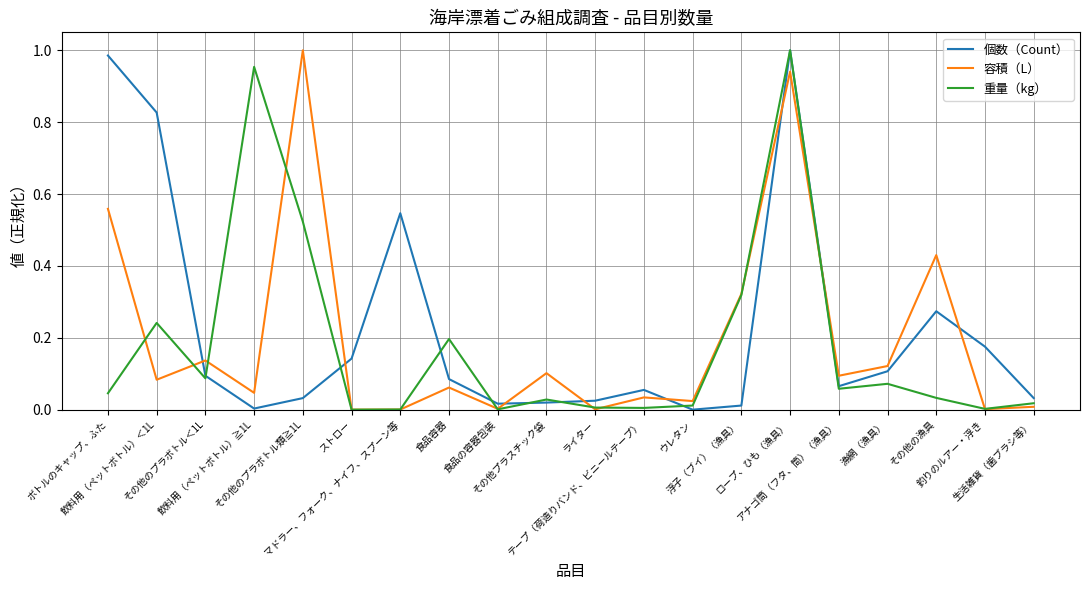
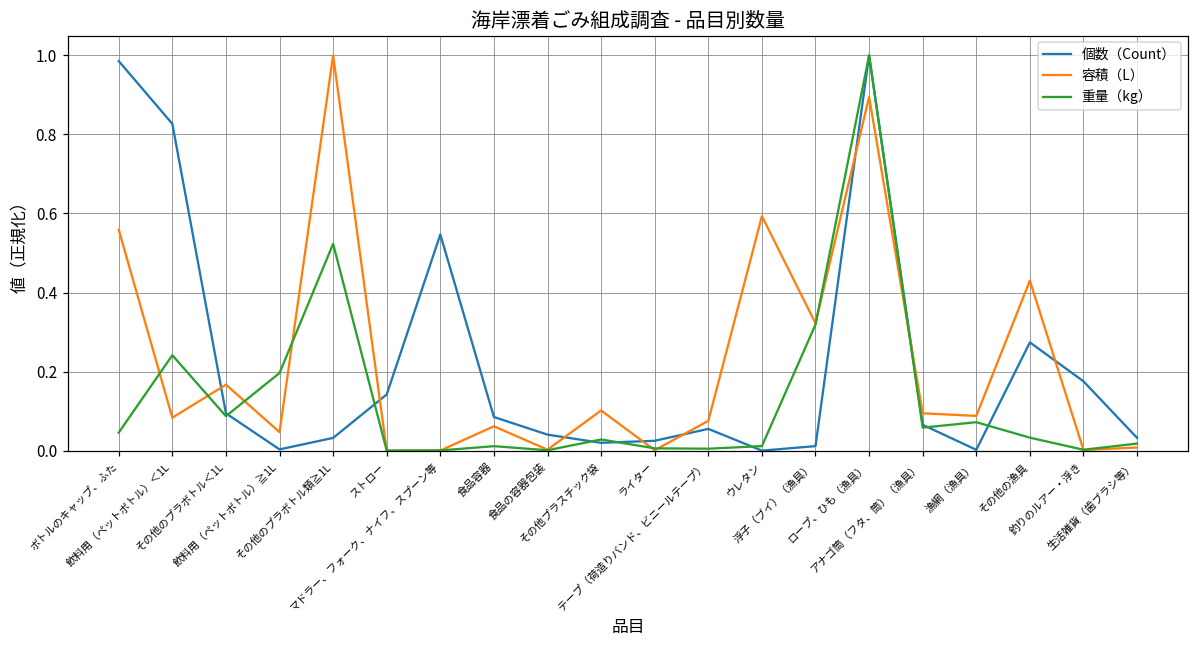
  {
    "個数（Count）": {
      "ボトルのキャップ、ふた": 0.99,
      "飲料用（ペットボトル）＜1L": 0.83,
      "その他のプラボトル＜1L": 0.09,
      "飲料用（ペットボトル）≧1L": 0.00,
      "その他のプラボトル類≧1L": 0.03,
      "ストロー": 0.14,
      "マドラー、フォーク、ナイフ、スプーン等": 0.55,
      "食品容器": 0.09,
-     "食品の容器包装": 0.02,
+     "食品の容器包装": 0.04,
      "その他プラスチック袋": 0.02,
      "ライター": 0.02,
      "テープ（荷造りバンド、ビニールテープ）": 0.05,
      "ウレタン": 0.00,
      "浮子（ブイ）（漁具）": 0.01,
      "アナゴ筒（フタ、筒）（漁具）": 0.07,
-     "漁網（漁具）": 0.11,
+     "漁網（漁具）": 0.00,
      "その他の漁具": 0.27,
      "釣りのルアー・浮き": 0.18,
      "生活雑貨（歯ブラシ等）": 0.03
    },
    "容積（L）": {
      "ボトルのキャップ、ふた": 0.56,
      "飲料用（ペットボトル）＜1L": 0.08,
-     "その他のプラボトル＜1L": 0.14,
+     "その他のプラボトル＜1L": 0.17,
      "飲料用（ペットボトル）≧1L": 0.05,
      "その他のプラボトル類≧1L": 1.00,
      "食品容器": 0.06,
      "その他プラスチック袋": 0.10,
-     "テープ（荷造りバンド、ビニールテープ）": 0.03,
-     "ウレタン": 0.02,
-     "ロープ、ひも（漁具）": 0.94,
+     "テープ（荷造りバンド、ビニールテープ）": 0.08,
+     "ウレタン": 0.59,
+     "ロープ、ひも（漁具）": 0.90,
      "アナゴ筒（フタ、筒）（漁具）": 0.09,
-     "漁網（漁具）": 0.12,
+     "漁網（漁具）": 0.09,
      "その他の漁具": 0.43,
      "生活雑貨（歯ブラシ等）": 0.01
    },
    "重量（kg）": {
      "ボトルのキャップ、ふた": 0.05,
      "飲料用（ペットボトル）＜1L": 0.24,
      "その他のプラボトル＜1L": 0.09,
-     "飲料用（ペットボトル）≧1L": 0.95,
+     "飲料用（ペットボトル）≧1L": 0.20,
      "その他のプラボトル類≧1L": 0.52,
-     "食品容器": 0.20,
+     "食品容器": 0.01,
      "その他プラスチック袋": 0.03,
      "テープ（荷造りバンド、ビニールテープ）": 0.00,
      "ウレタン": 0.01,
      "アナゴ筒（フタ、筒）（漁具）": 0.06,
      "漁網（漁具）": 0.07,
      "その他の漁具": 0.03,
      "生活雑貨（歯ブラシ等）": 0.02
    }
  }
